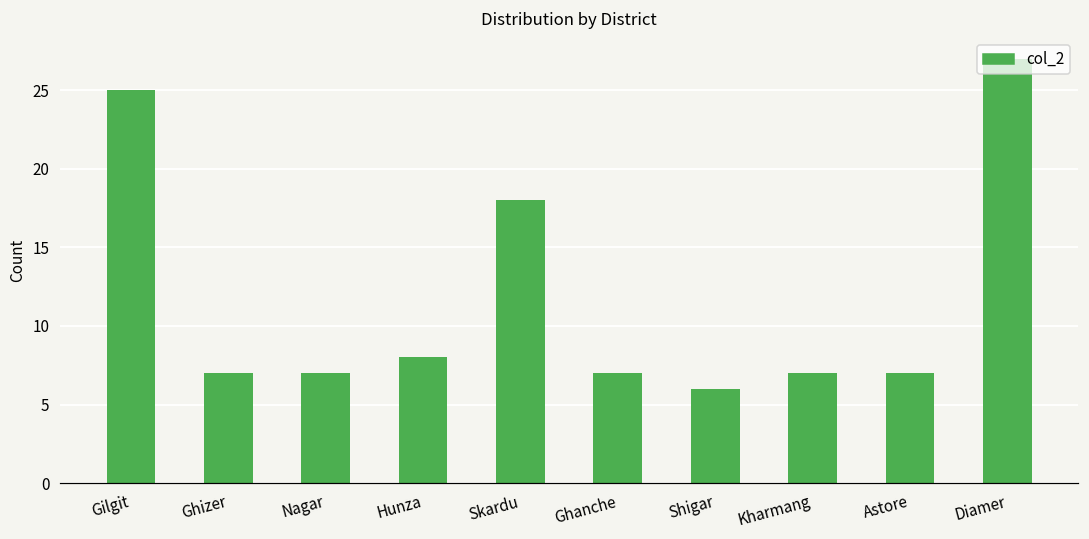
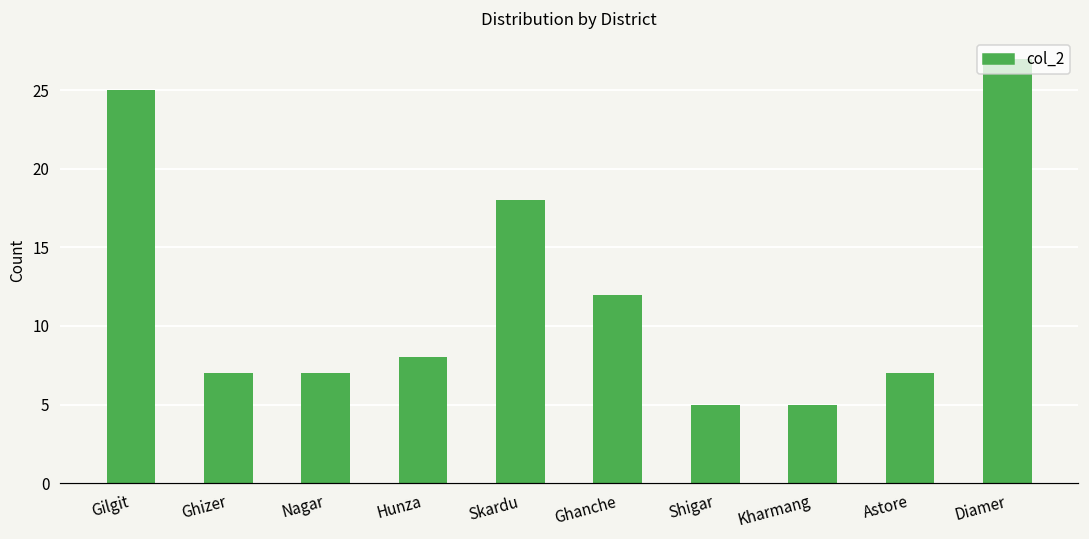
  {
    "Gilgit": 25,
    "Ghizer": 7,
    "Nagar": 7,
    "Hunza": 8,
    "Skardu": 18,
-   "Ghanche": 7,
-   "Shigar": 6,
-   "Kharmang": 7,
+   "Ghanche": 12,
+   "Shigar": 5,
+   "Kharmang": 5,
    "Astore": 7
  }
